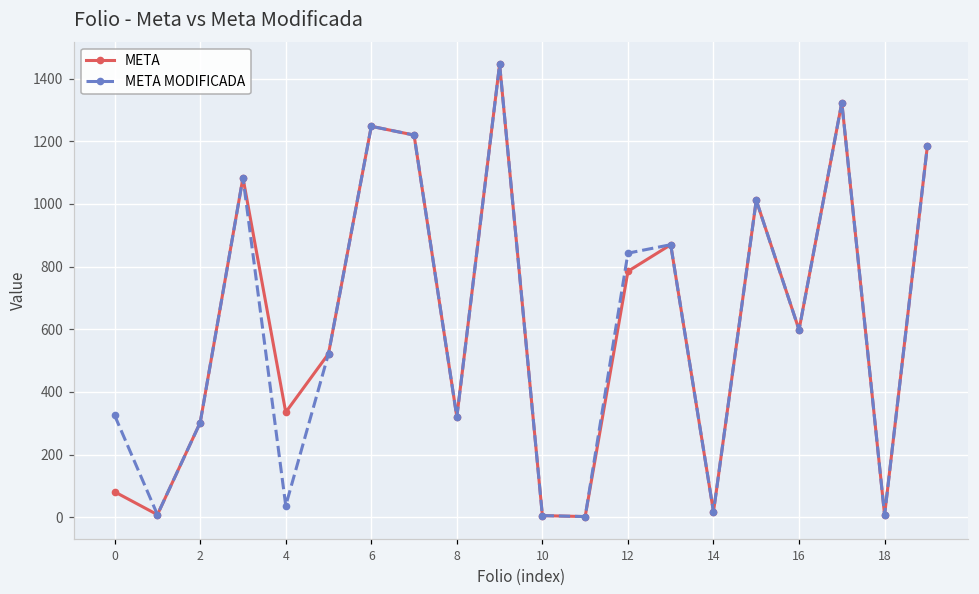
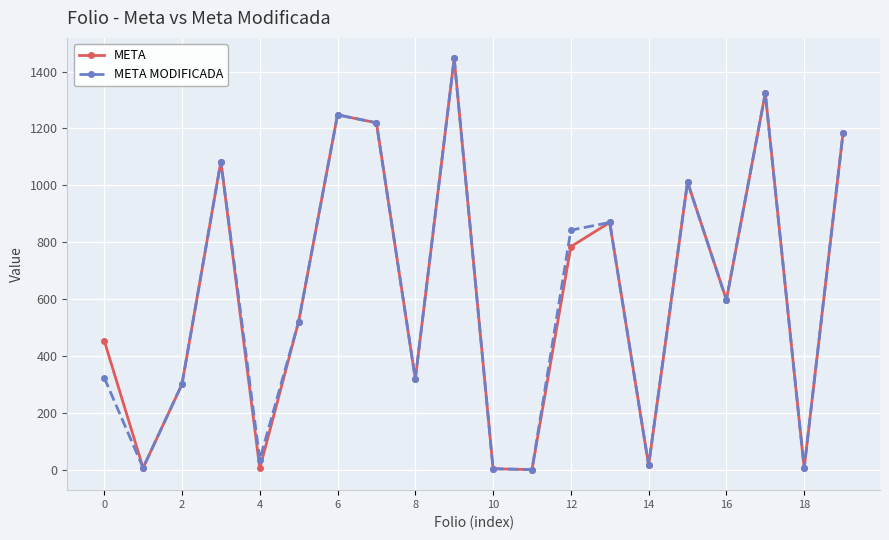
  {
    "META": {
-     "0": 80,
-     "4": 340,
+     "0": 460,
+     "4": 10,
      "12": 790
    },
    "META MODIFICADA": {
      "0": 330,
      "4": 40,
      "12": 840
    }
  }
